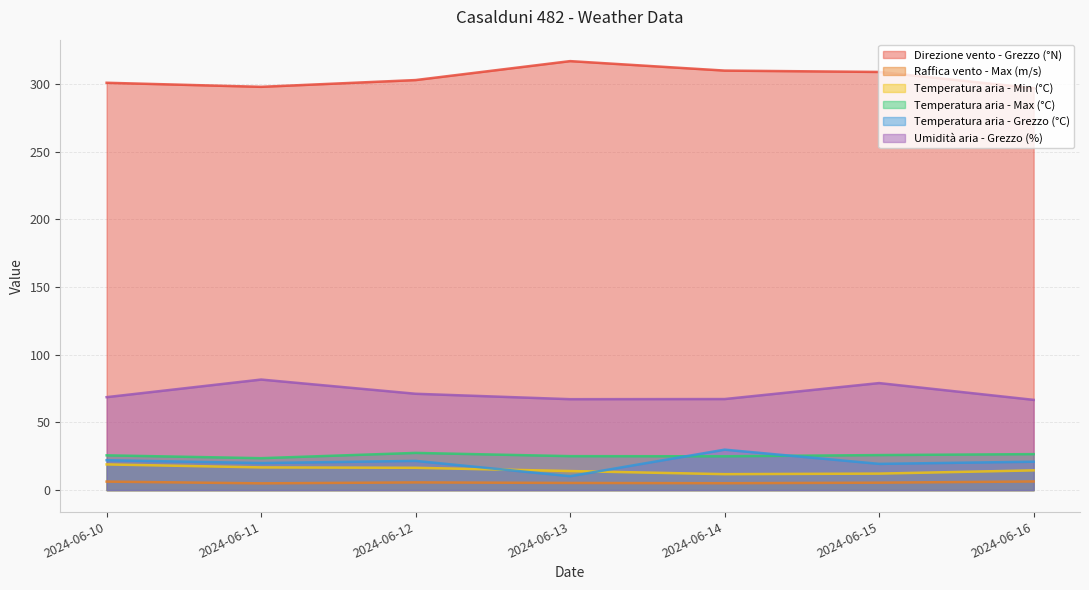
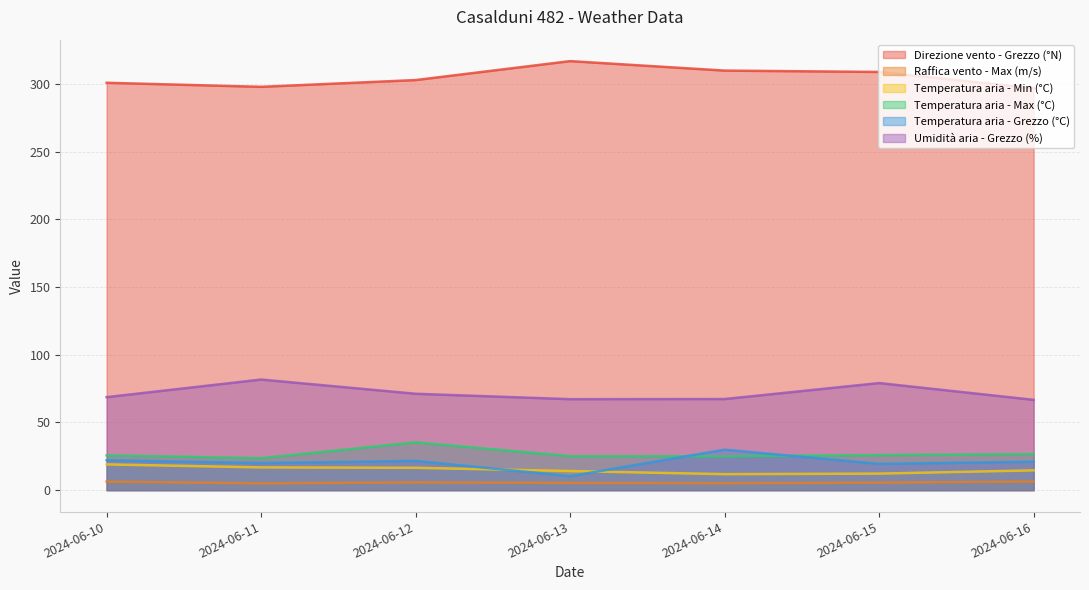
  {
    "Temperatura aria - Max (°C)": {
      "2024-06-10": 26,
      "2024-06-11": 24,
-     "2024-06-12": 28,
+     "2024-06-12": 35,
      "2024-06-13": 25,
      "2024-06-14": 25,
      "2024-06-15": 26,
      "2024-06-16": 27
    },
    "Temperatura aria - Grezzo (°C)": {
      "2024-06-10": 22,
      "2024-06-11": 20,
      "2024-06-12": 22,
      "2024-06-13": 10,
      "2024-06-14": 30,
      "2024-06-15": 19,
      "2024-06-16": 21
    },
    "Umidità aria - Grezzo (%)": {
      "2024-06-10": 69,
      "2024-06-11": 82,
      "2024-06-12": 71,
      "2024-06-13": 67,
      "2024-06-14": 67,
      "2024-06-15": 79,
      "2024-06-16": 67
    }
  }
